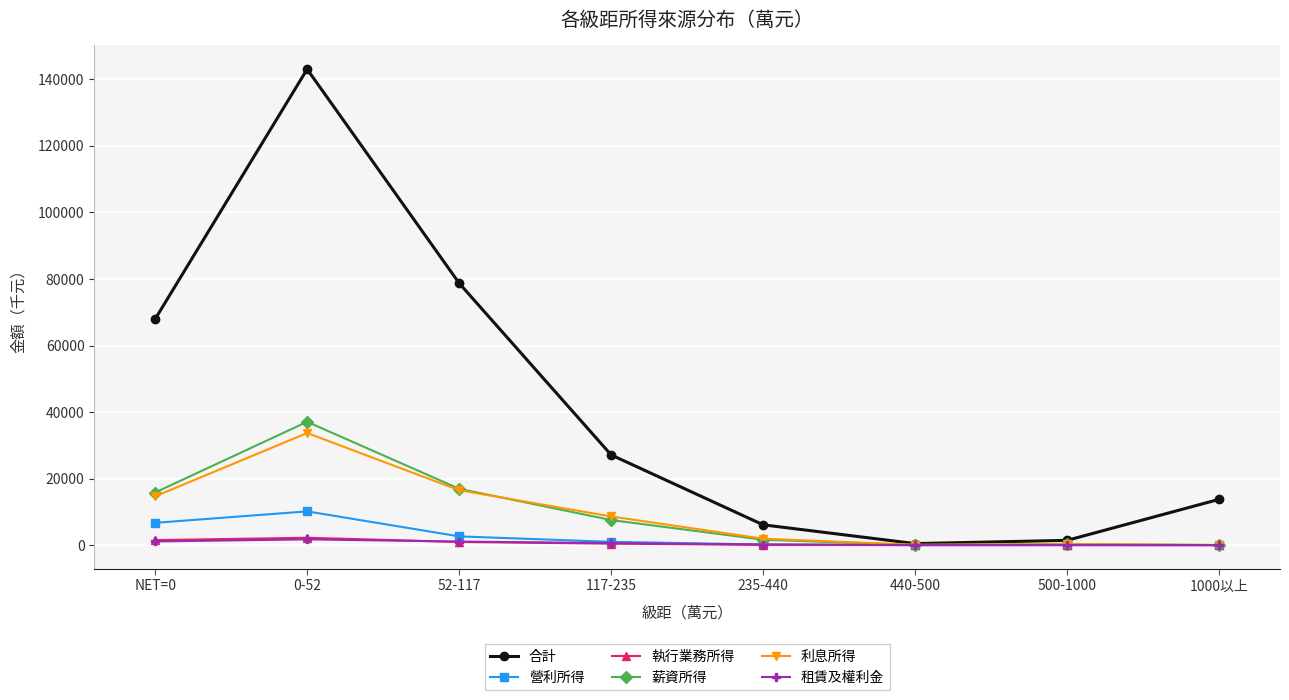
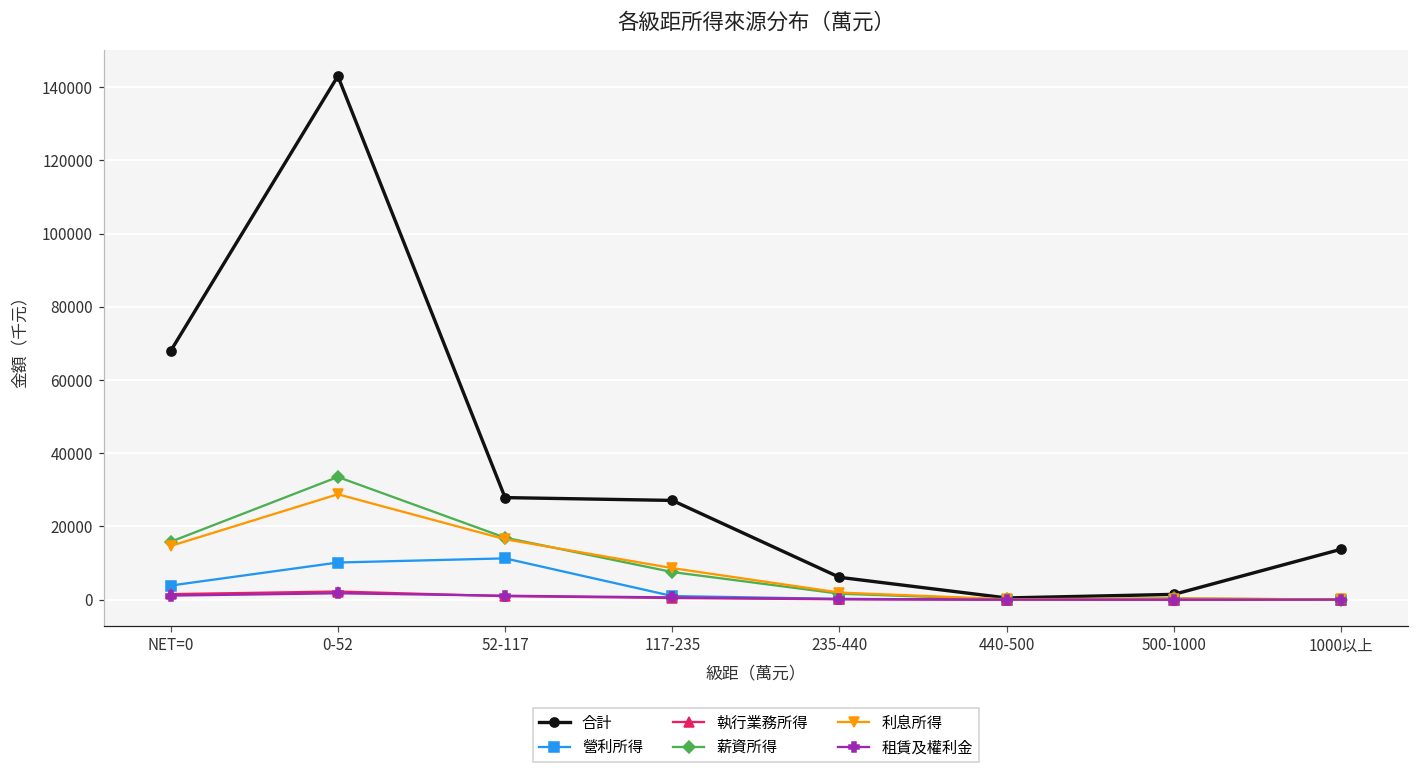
  {
    "合計": {
      "NET=0": 68000,
      "0-52": 143000,
-     "52-117": 79000,
+     "52-117": 28000,
      "117-235": 27000,
      "235-440": 6000,
      "500-1000": 1000,
      "1000以上": 14000
    },
    "營利所得": {
-     "NET=0": 7000,
+     "NET=0": 4000,
      "0-52": 10000,
-     "52-117": 3000
+     "52-117": 11000
    },
    "薪資所得": {
      "NET=0": 16000,
-     "0-52": 37000,
+     "0-52": 34000,
      "117-235": 8000
    },
    "利息所得": {
      "NET=0": 15000,
-     "0-52": 34000,
+     "0-52": 29000,
      "117-235": 9000
    }
  }
